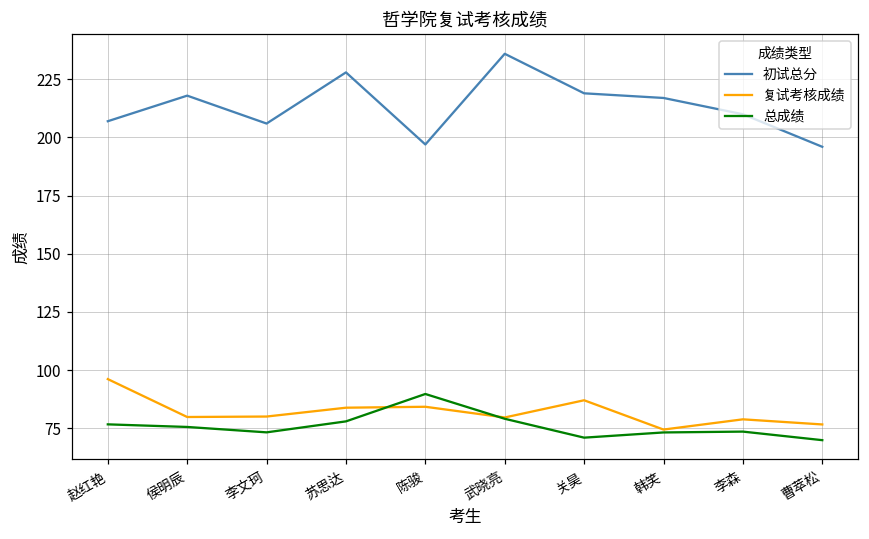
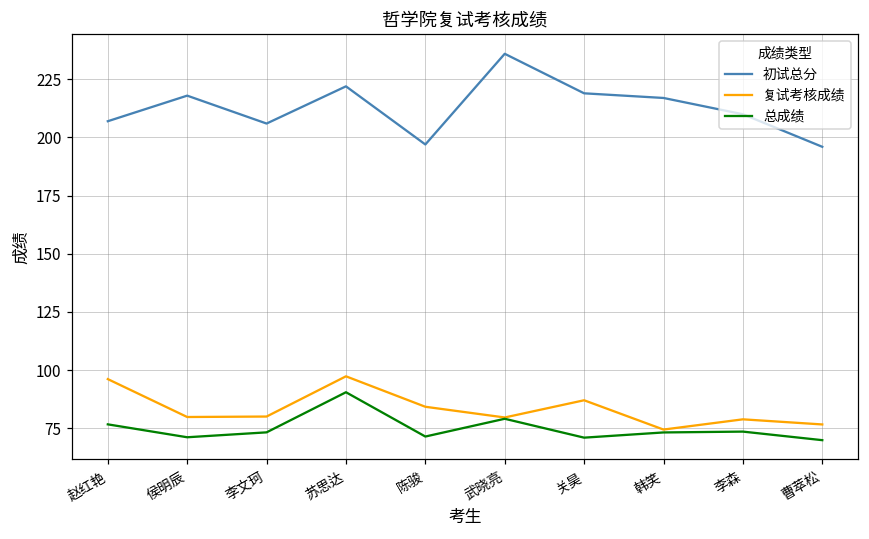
  {
    "初试总分": {
      "赵红艳": 207,
      "侯明辰": 218,
      "李文珂": 206,
-     "苏思达": 228,
+     "苏思达": 222,
      "陈骏": 197,
      "武晓亮": 236,
      "关昊": 219,
      "韩笑": 217,
      "曹萃松": 196
    },
    "复试考核成绩": {
      "赵红艳": 96,
      "侯明辰": 80,
      "李文珂": 80,
-     "苏思达": 84,
+     "苏思达": 97,
      "陈骏": 84,
      "关昊": 87,
      "韩笑": 74,
      "李森": 79,
      "曹萃松": 77
    },
    "总成绩": {
      "赵红艳": 77,
-     "侯明辰": 76,
+     "侯明辰": 71,
      "李文珂": 73,
-     "苏思达": 78,
-     "陈骏": 90,
+     "苏思达": 90,
+     "陈骏": 71,
      "关昊": 71,
      "韩笑": 73,
      "李森": 74,
      "曹萃松": 70
    }
  }
